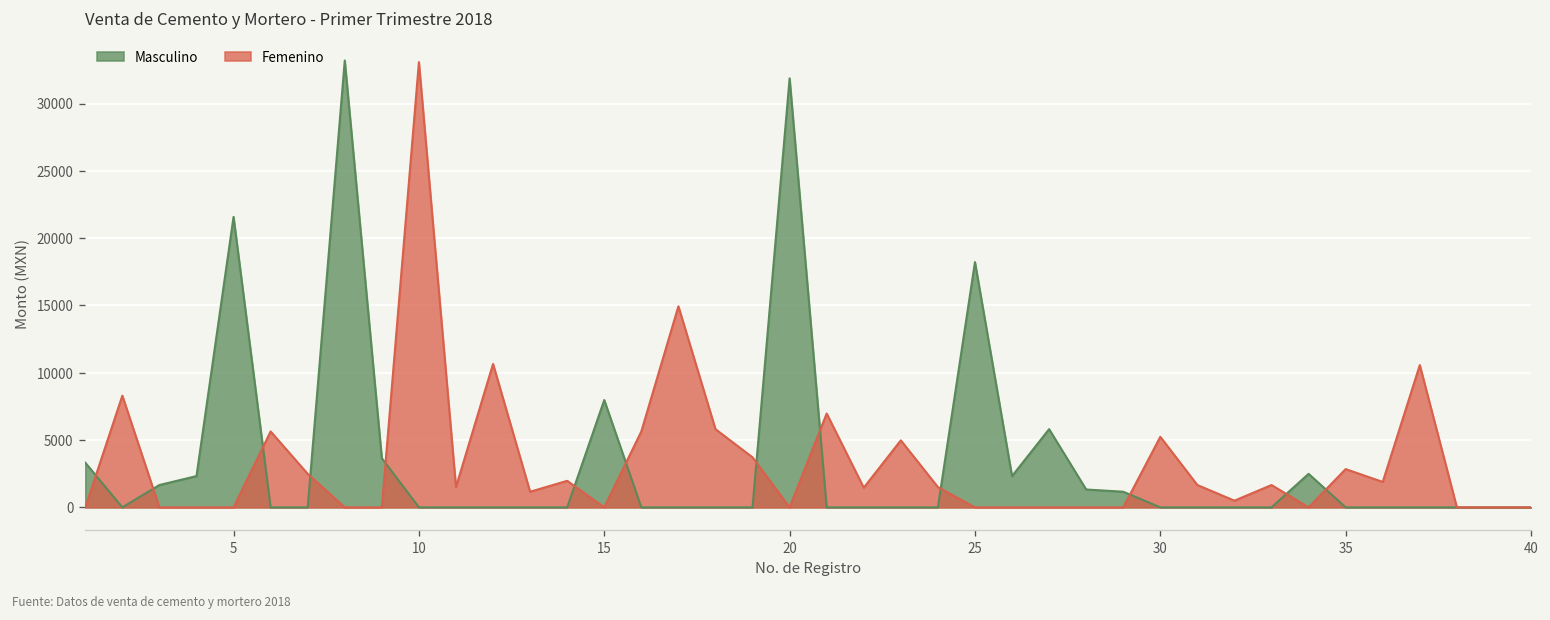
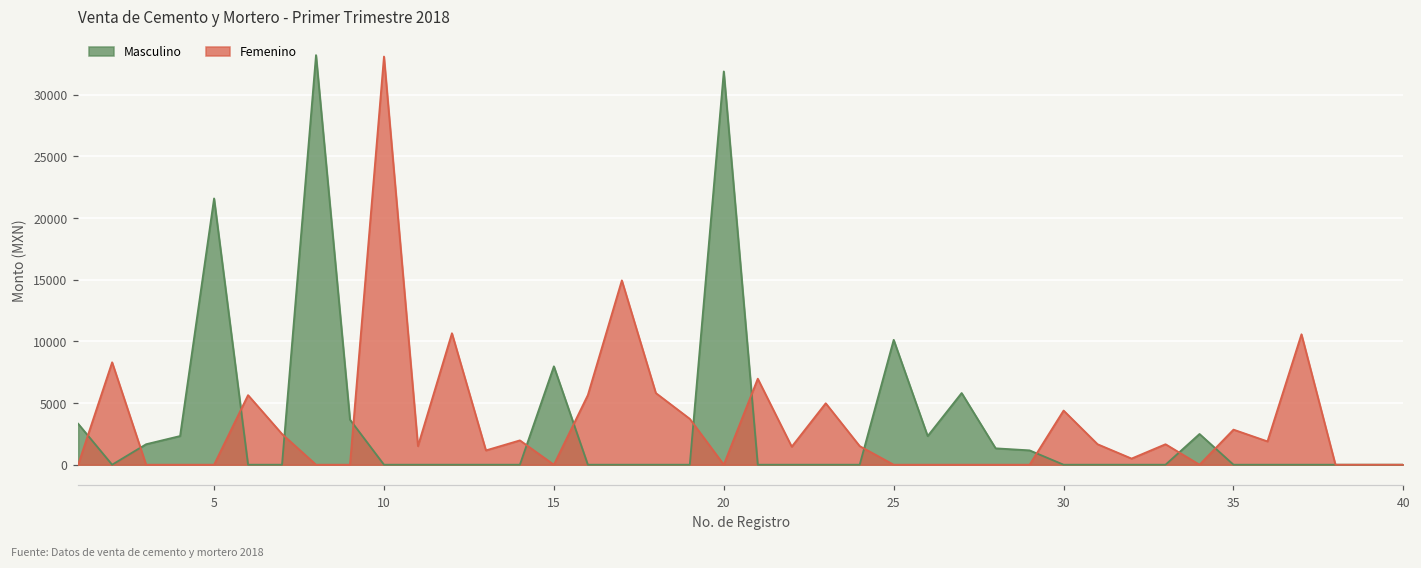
  {
    "Masculino": {
      "5": 21600,
      "10": 0,
      "15": 8000,
      "20": 31900,
-     "25": 18200,
+     "25": 10100,
      "30": 0,
      "35": 0
    },
    "Femenino": {
      "5": 0,
      "10": 33100,
      "15": 0,
      "20": 0,
      "25": 0,
-     "30": 5200,
+     "30": 4400,
      "35": 2800
    }
  }
